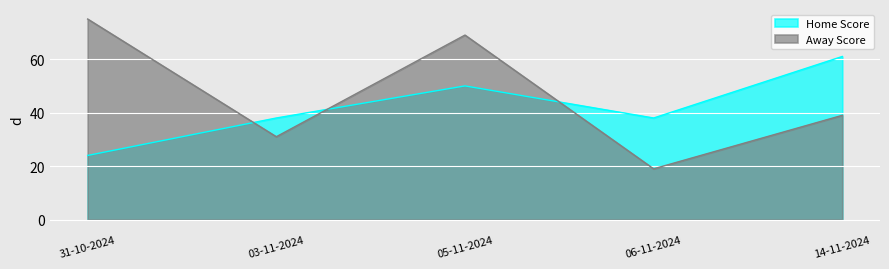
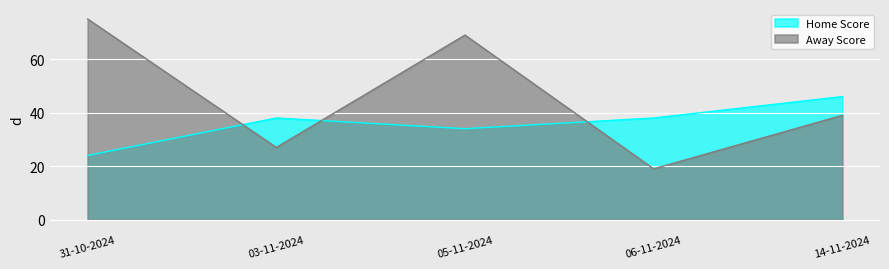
  {
    "Home Score": {
      "31-10-2024": 24,
      "03-11-2024": 38,
-     "05-11-2024": 50,
+     "05-11-2024": 34,
      "06-11-2024": 38,
-     "14-11-2024": 61
+     "14-11-2024": 46
    },
    "Away Score": {
      "31-10-2024": 75,
-     "03-11-2024": 31,
+     "03-11-2024": 27,
      "05-11-2024": 69,
      "06-11-2024": 19,
      "14-11-2024": 39
    }
  }
